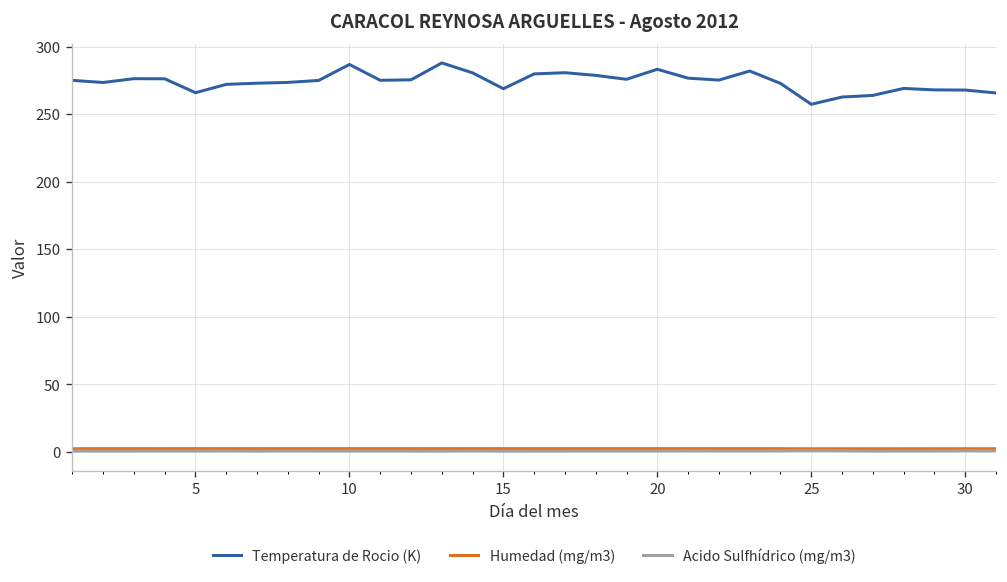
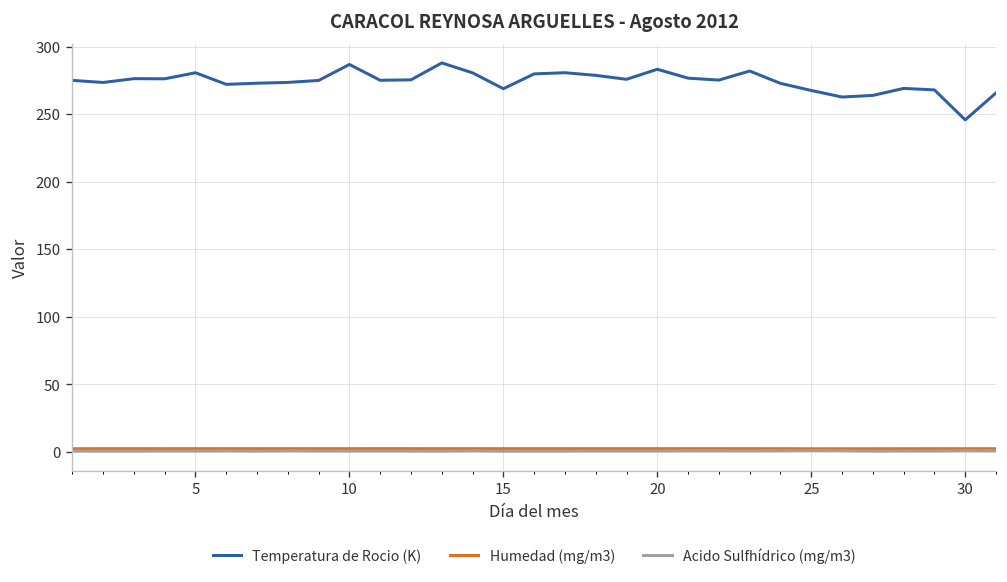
  {
    "Temperatura de Rocio (K)": {
-     "5": 266,
+     "5": 281,
      "10": 287,
      "15": 269,
      "20": 283,
-     "25": 257,
-     "30": 268
+     "25": 267,
+     "30": 246
    }
  }
